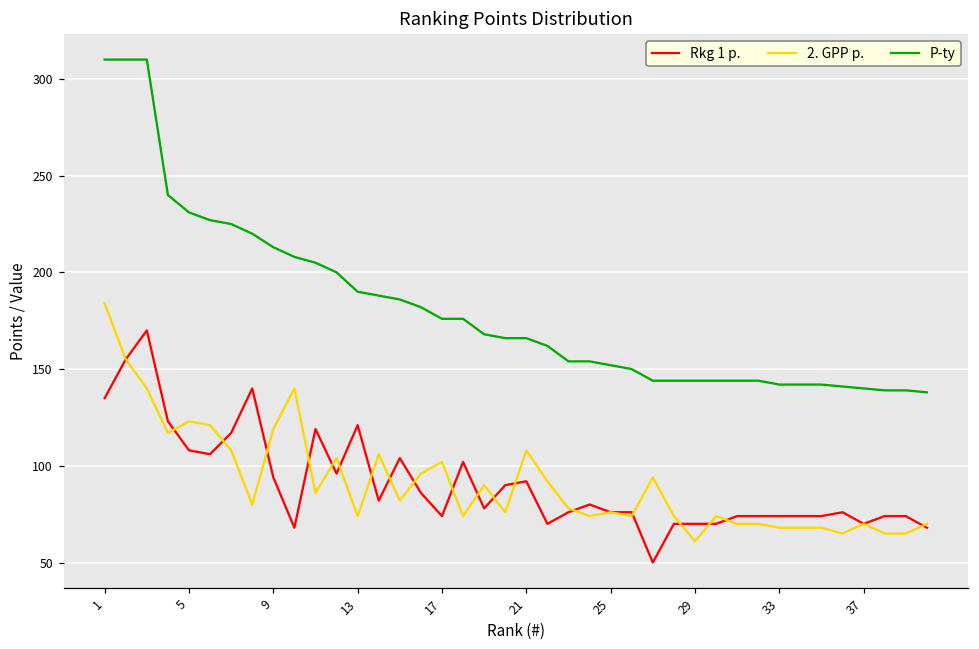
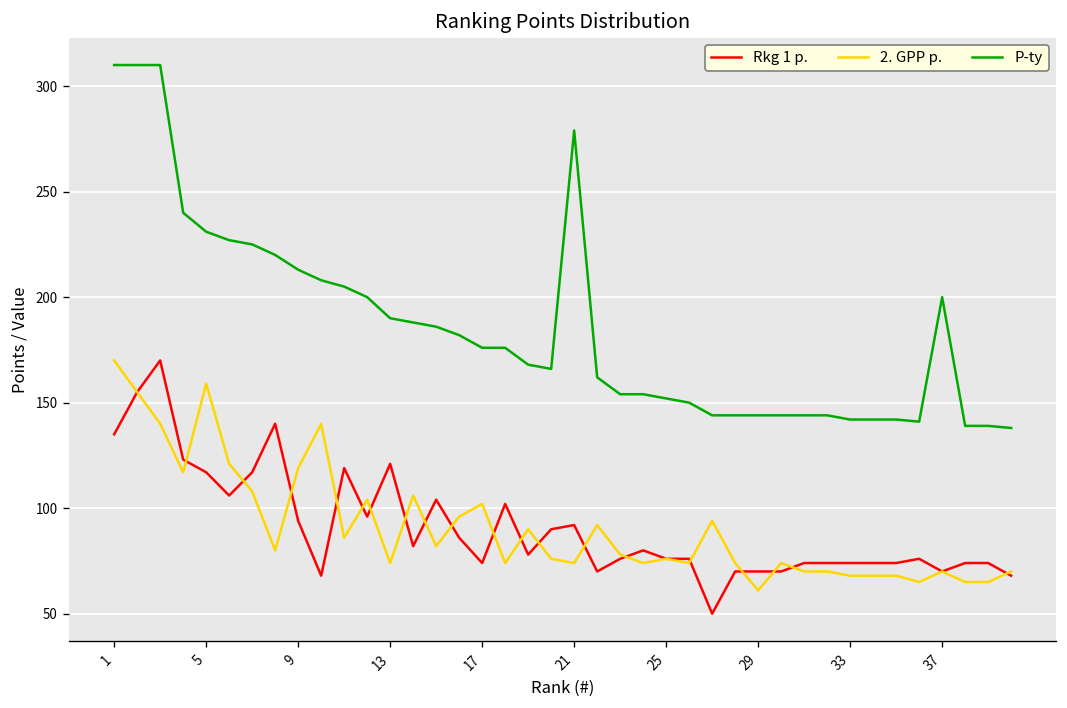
  {
    "Rkg 1 p.": {
      "1": 135,
-     "5": 108,
+     "5": 117,
      "9": 94,
      "13": 121,
      "17": 74,
      "21": 92,
      "29": 70,
      "33": 74
    },
    "2. GPP p.": {
-     "1": 184,
-     "5": 123,
+     "1": 170,
+     "5": 159,
      "9": 119,
      "13": 74,
      "17": 102,
-     "21": 108,
+     "21": 74,
      "29": 61,
      "33": 68
    },
    "P-ty": {
      "1": 310,
      "5": 231,
      "9": 213,
      "13": 190,
      "17": 176,
-     "21": 166,
+     "21": 279,
      "25": 152,
      "29": 144,
      "33": 142,
-     "37": 140
+     "37": 200
    }
  }
